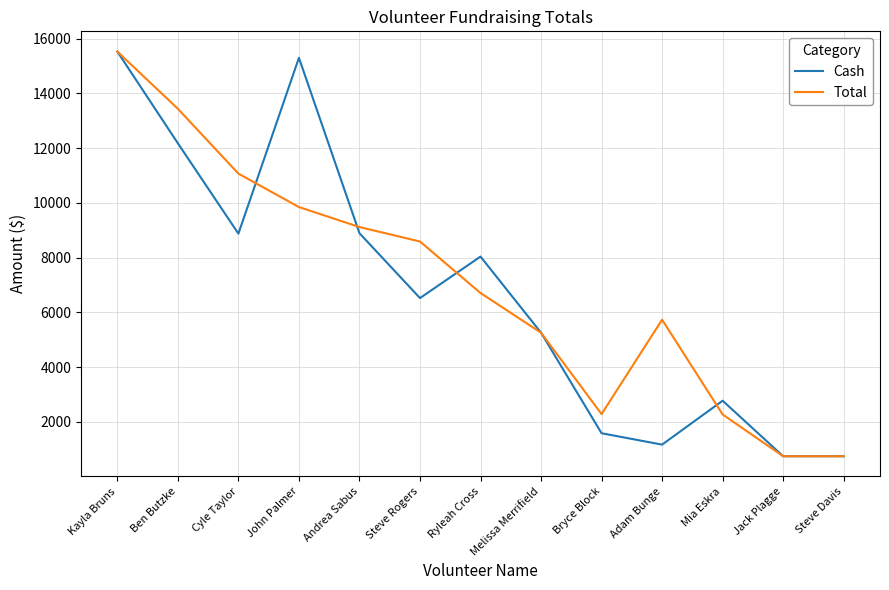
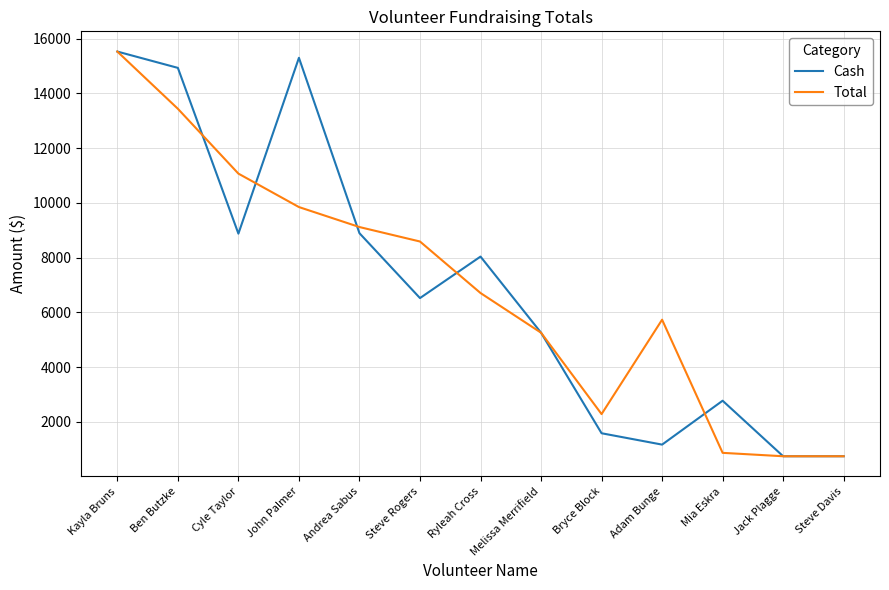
  {
    "Cash": {
-     "Ben Butzke": 12200,
+     "Ben Butzke": 14900,
      "Cyle Taylor": 8900,
      "John Palmer": 15300,
      "Andrea Sabus": 8900,
      "Steve Rogers": 6500,
      "Ryleah Cross": 8000,
      "Bryce Block": 1600,
      "Adam Bunge": 1200,
      "Mia Eskra": 2800
    },
    "Total": {
      "Ben Butzke": 13400,
      "Cyle Taylor": 11100,
      "John Palmer": 9900,
      "Andrea Sabus": 9100,
      "Steve Rogers": 8600,
      "Ryleah Cross": 6700,
      "Bryce Block": 2300,
      "Adam Bunge": 5700,
-     "Mia Eskra": 2300
+     "Mia Eskra": 900
    }
  }
